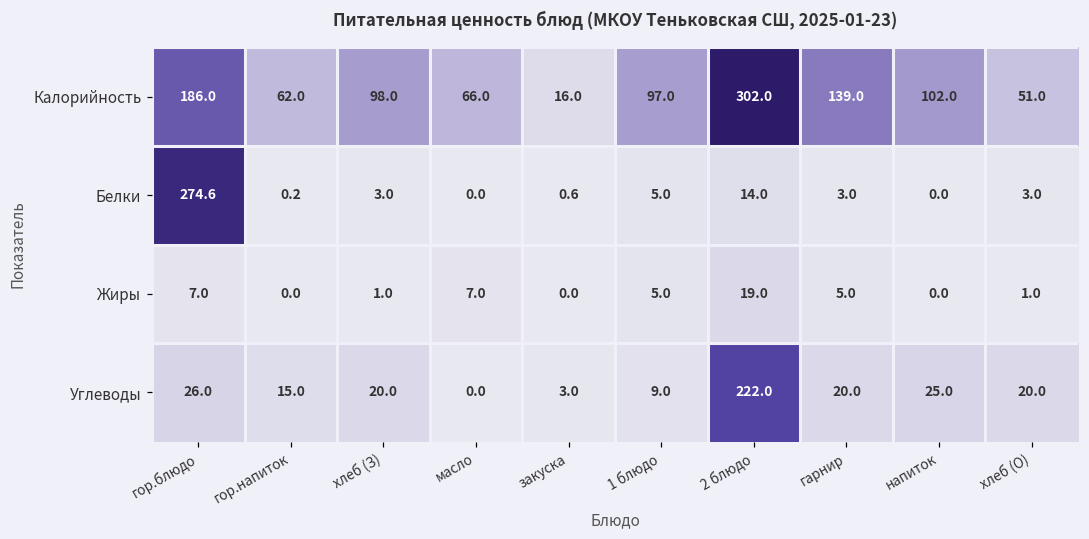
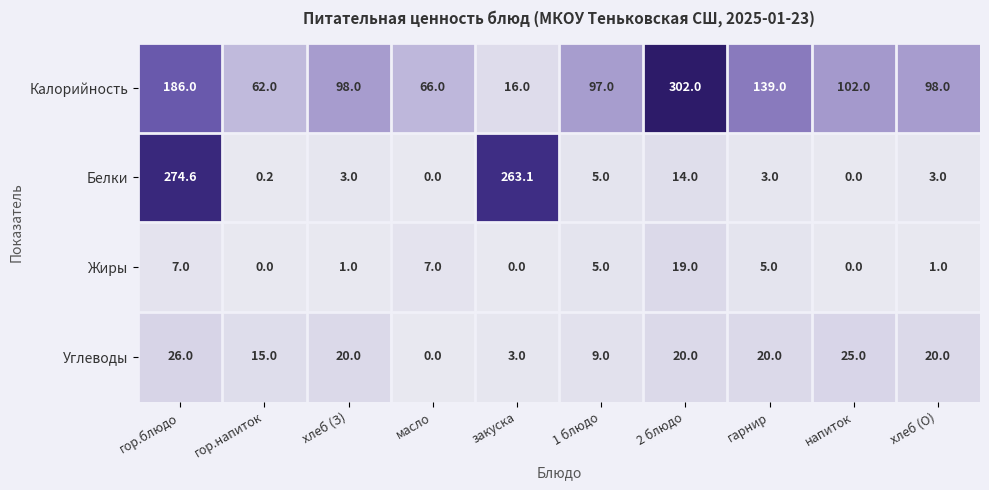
  {
    "Калорийность": {
      "гор.блюдо": 186.0,
      "гор.напиток": 62.0,
      "хлеб (З)": 98.0,
      "масло": 66.0,
      "закуска": 16.0,
      "1 блюдо": 97.0,
      "2 блюдо": 302.0,
      "гарнир": 139.0,
      "напиток": 102.0,
-     "хлеб (О)": 51.0
+     "хлеб (О)": 98.0
    },
    "Белки": {
      "гор.блюдо": 274.6,
      "гор.напиток": 0.2,
      "хлеб (З)": 3.0,
      "масло": 0.0,
-     "закуска": 0.6,
+     "закуска": 263.1,
      "1 блюдо": 5.0,
      "2 блюдо": 14.0,
      "гарнир": 3.0,
      "напиток": 0.0,
      "хлеб (О)": 3.0
    },
    "Жиры": {
      "гор.блюдо": 7.0,
      "гор.напиток": 0.0,
      "хлеб (З)": 1.0,
      "масло": 7.0,
      "закуска": 0.0,
      "1 блюдо": 5.0,
      "2 блюдо": 19.0,
      "гарнир": 5.0,
      "напиток": 0.0,
      "хлеб (О)": 1.0
    },
    "Углеводы": {
      "гор.блюдо": 26.0,
      "гор.напиток": 15.0,
      "хлеб (З)": 20.0,
      "масло": 0.0,
      "закуска": 3.0,
      "1 блюдо": 9.0,
-     "2 блюдо": 222.0,
+     "2 блюдо": 20.0,
      "гарнир": 20.0,
      "напиток": 25.0,
      "хлеб (О)": 20.0
    }
  }
